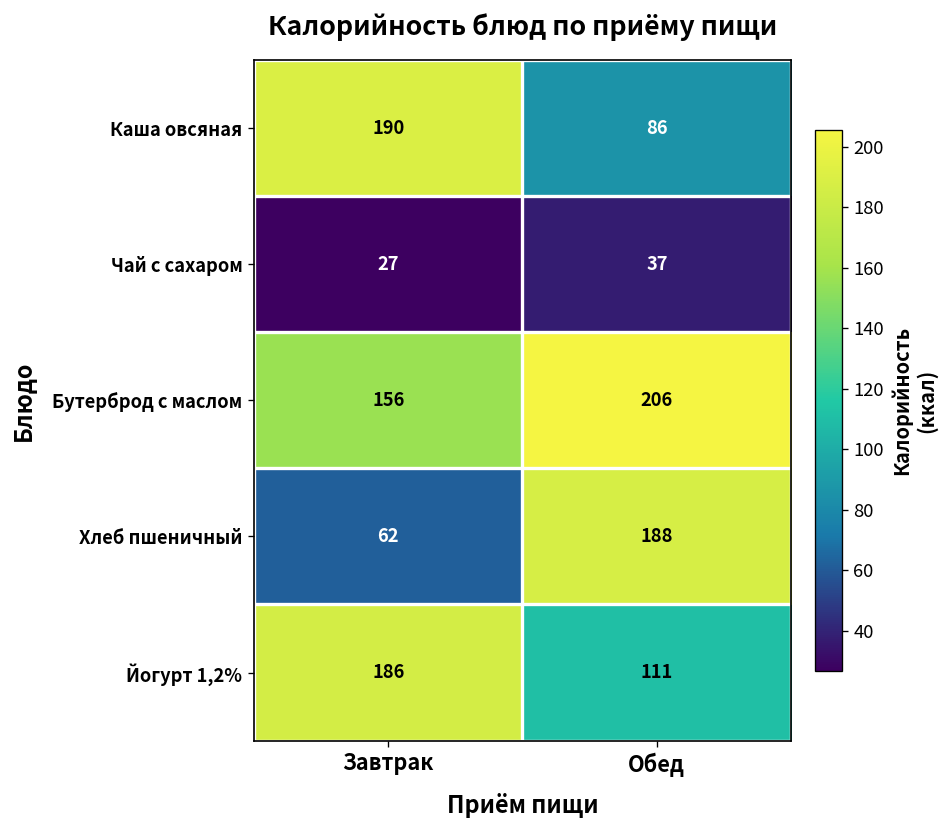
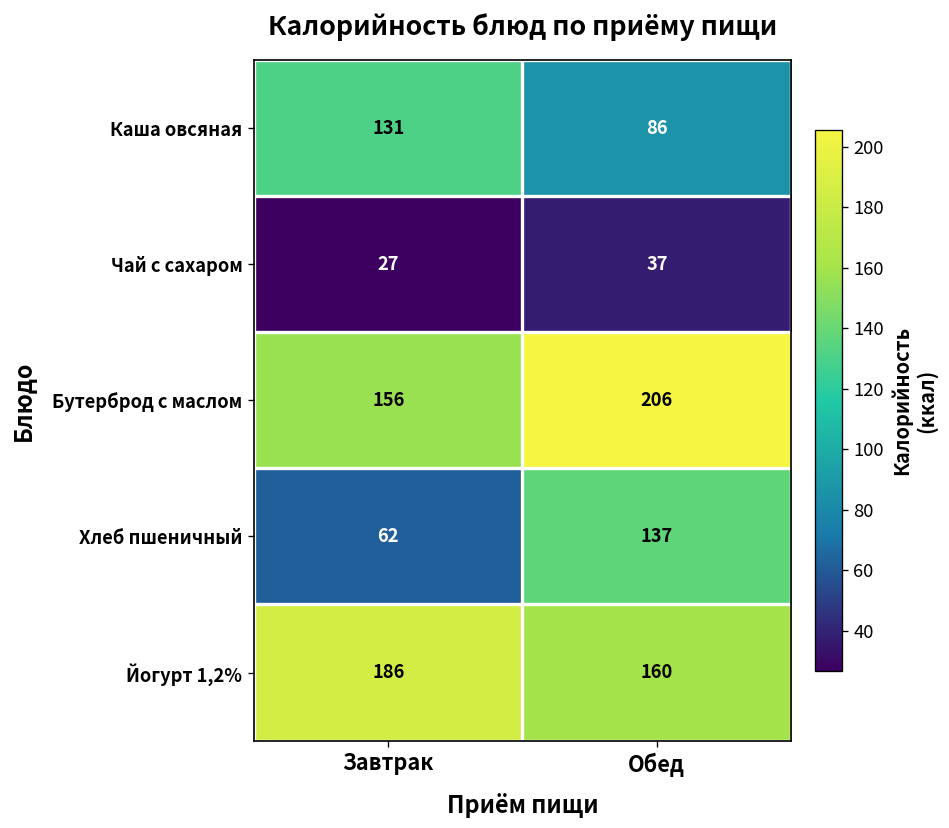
  {
    "Каша овсяная": {
-     "Завтрак": 190,
+     "Завтрак": 131,
      "Обед": 86
    },
    "Чай с сахаром": {
      "Завтрак": 27,
      "Обед": 37
    },
    "Бутерброд с маслом": {
      "Завтрак": 156,
      "Обед": 206
    },
    "Хлеб пшеничный": {
      "Завтрак": 62,
-     "Обед": 188
+     "Обед": 137
    },
    "Йогурт 1,2%": {
      "Завтрак": 186,
-     "Обед": 111
+     "Обед": 160
    }
  }
